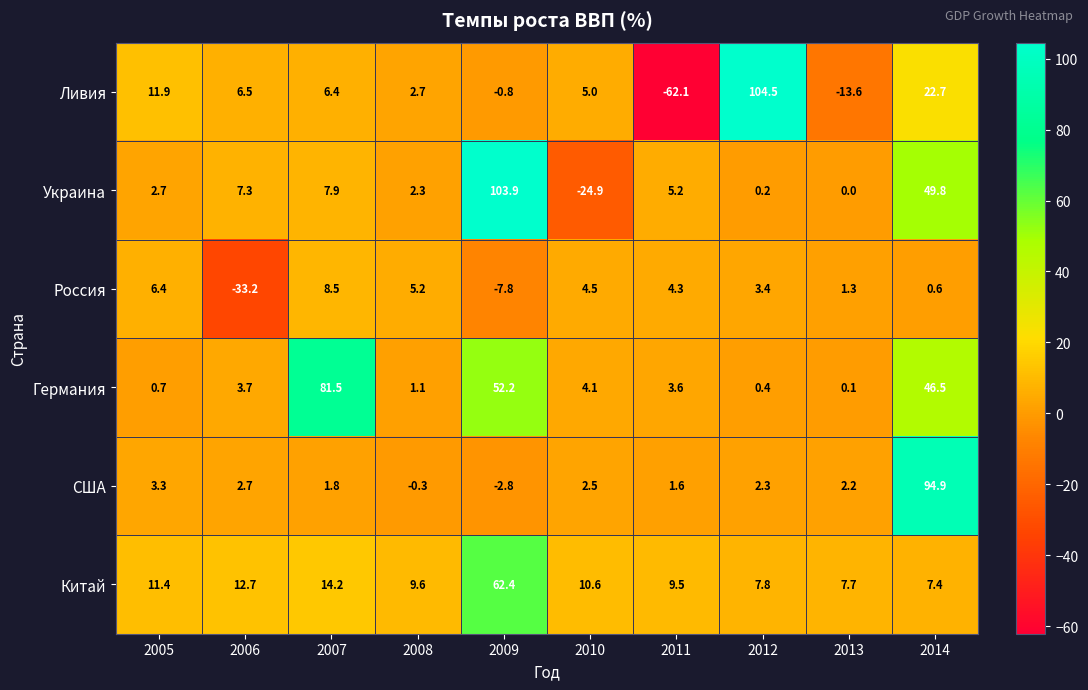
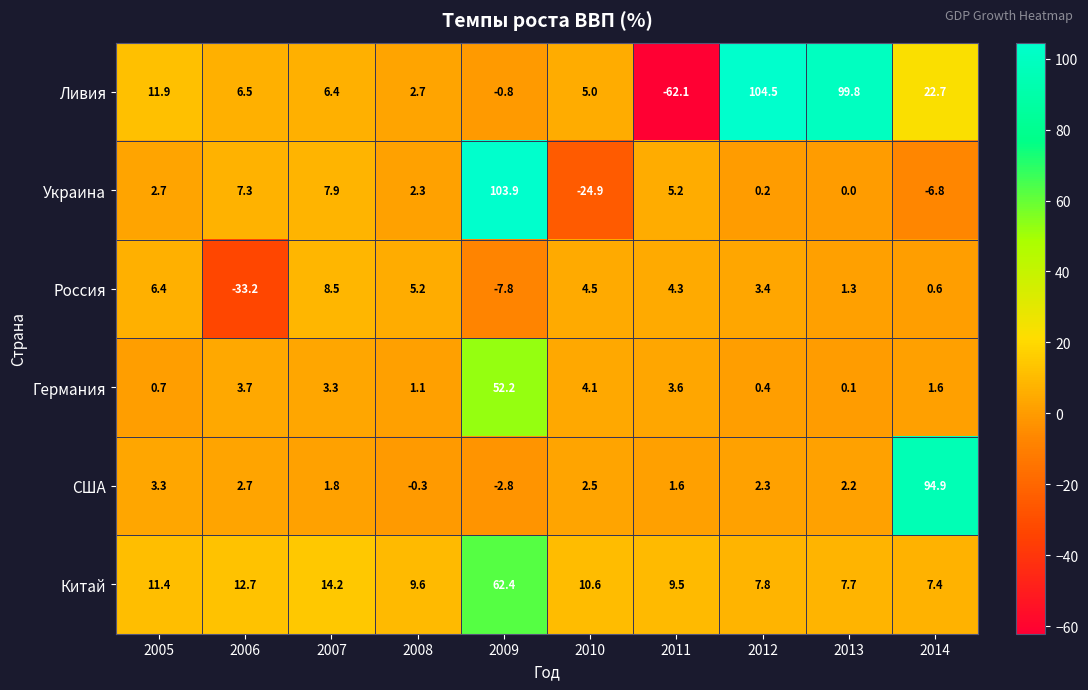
  {
    "Ливия": {
      "2005": 11.9,
      "2006": 6.5,
      "2007": 6.4,
      "2008": 2.7,
      "2009": -0.8,
      "2010": 5.0,
      "2011": -62.1,
      "2012": 104.5,
-     "2013": -13.6,
+     "2013": 99.8,
      "2014": 22.7
    },
    "Украина": {
      "2005": 2.7,
      "2006": 7.3,
      "2007": 7.9,
      "2008": 2.3,
      "2009": 103.9,
      "2010": -24.9,
      "2011": 5.2,
      "2012": 0.2,
      "2013": 0.0,
-     "2014": 49.8
+     "2014": -6.8
    },
    "Россия": {
      "2005": 6.4,
      "2006": -33.2,
      "2007": 8.5,
      "2008": 5.2,
      "2009": -7.8,
      "2010": 4.5,
      "2011": 4.3,
      "2012": 3.4,
      "2013": 1.3,
      "2014": 0.6
    },
    "Германия": {
      "2005": 0.7,
      "2006": 3.7,
-     "2007": 81.5,
+     "2007": 3.3,
      "2008": 1.1,
      "2009": 52.2,
      "2010": 4.1,
      "2011": 3.6,
      "2012": 0.4,
      "2013": 0.1,
-     "2014": 46.5
+     "2014": 1.6
    },
    "США": {
      "2005": 3.3,
      "2006": 2.7,
      "2007": 1.8,
      "2008": -0.3,
      "2009": -2.8,
      "2010": 2.5,
      "2011": 1.6,
      "2012": 2.3,
      "2013": 2.2,
      "2014": 94.9
    },
    "Китай": {
      "2005": 11.4,
      "2006": 12.7,
      "2007": 14.2,
      "2008": 9.6,
      "2009": 62.4,
      "2010": 10.6,
      "2011": 9.5,
      "2012": 7.8,
      "2013": 7.7,
      "2014": 7.4
    }
  }
